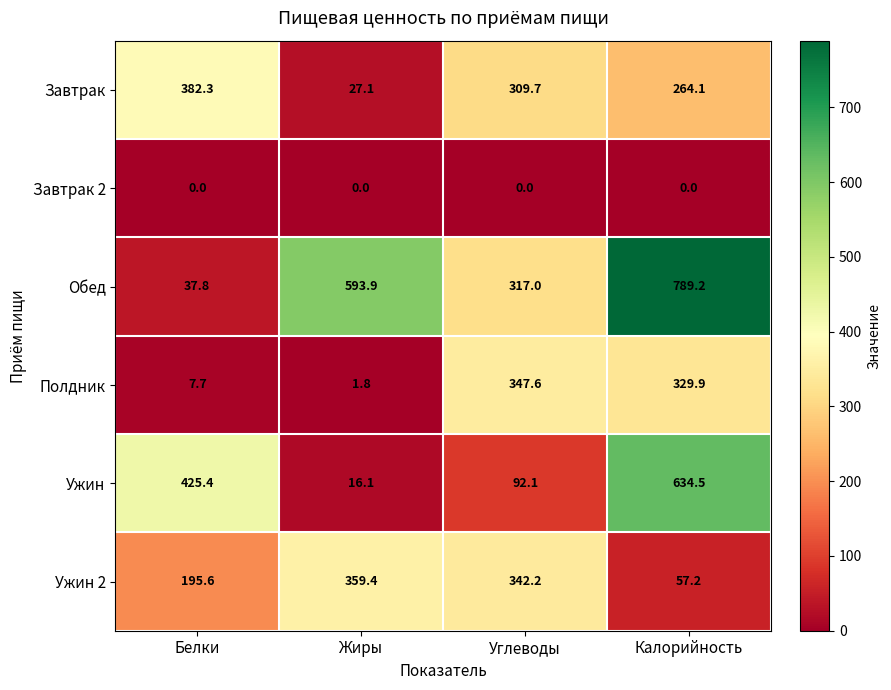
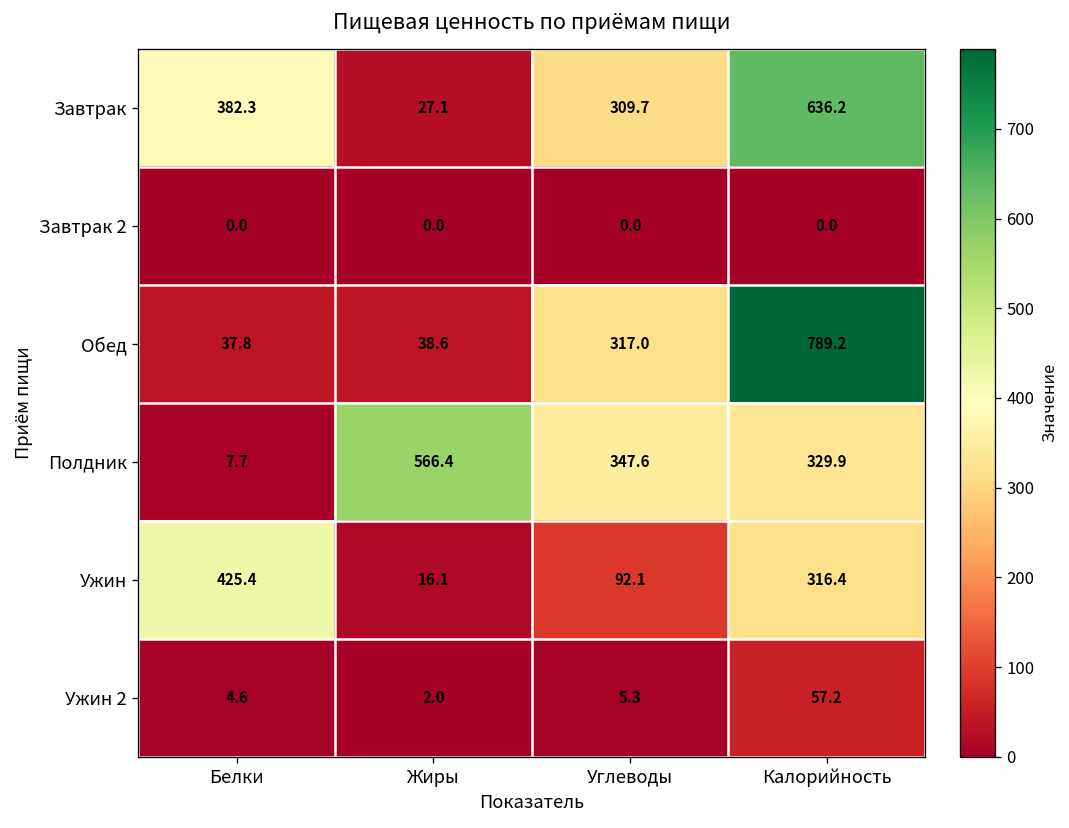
  {
    "Завтрак": {
      "Белки": 382.3,
      "Жиры": 27.1,
      "Углеводы": 309.7,
-     "Калорийность": 264.1
+     "Калорийность": 636.2
    },
    "Завтрак 2": {
      "Белки": 0.0,
      "Жиры": 0.0,
      "Углеводы": 0.0,
      "Калорийность": 0.0
    },
    "Обед": {
      "Белки": 37.8,
-     "Жиры": 593.9,
+     "Жиры": 38.6,
      "Углеводы": 317.0,
      "Калорийность": 789.2
    },
    "Полдник": {
      "Белки": 7.7,
-     "Жиры": 1.8,
+     "Жиры": 566.4,
      "Углеводы": 347.6,
      "Калорийность": 329.9
    },
    "Ужин": {
      "Белки": 425.4,
      "Жиры": 16.1,
      "Углеводы": 92.1,
-     "Калорийность": 634.5
+     "Калорийность": 316.4
    },
    "Ужин 2": {
-     "Белки": 195.6,
-     "Жиры": 359.4,
-     "Углеводы": 342.2,
+     "Белки": 4.6,
+     "Жиры": 2.0,
+     "Углеводы": 5.3,
      "Калорийность": 57.2
    }
  }
